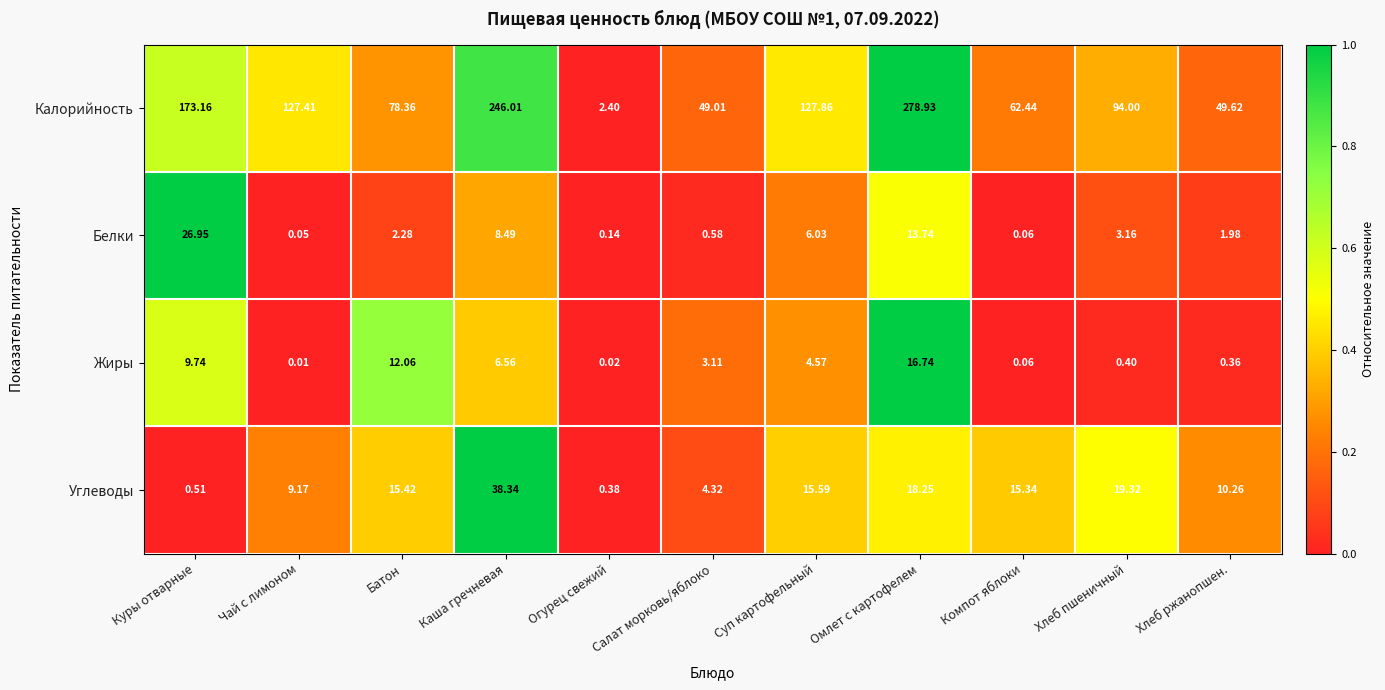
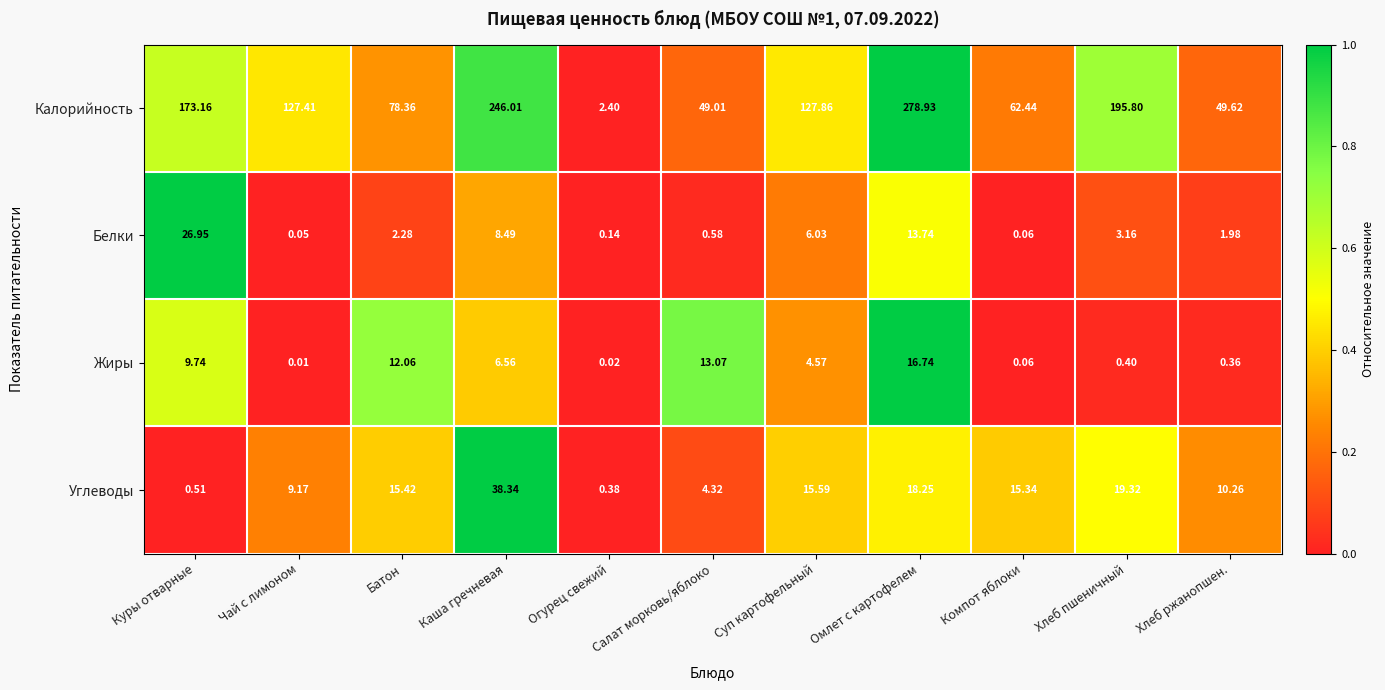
  {
    "Калорийность": {
      "Куры отварные": 173.16,
      "Чай с лимоном": 127.41,
      "Батон": 78.36,
      "Каша гречневая": 246.01,
      "Огурец свежий": 2.40,
      "Салат морковь/яблоко": 49.01,
      "Суп картофельный": 127.86,
      "Омлет с картофелем": 278.93,
      "Компот яблоки": 62.44,
-     "Хлеб пшеничный": 94.00,
+     "Хлеб пшеничный": 195.80,
      "Хлеб ржанопшен.": 49.62
    },
    "Белки": {
      "Куры отварные": 26.95,
      "Чай с лимоном": 0.05,
      "Батон": 2.28,
      "Каша гречневая": 8.49,
      "Огурец свежий": 0.14,
      "Салат морковь/яблоко": 0.58,
      "Суп картофельный": 6.03,
      "Омлет с картофелем": 13.74,
      "Компот яблоки": 0.06,
      "Хлеб пшеничный": 3.16,
      "Хлеб ржанопшен.": 1.98
    },
    "Жиры": {
      "Куры отварные": 9.74,
      "Чай с лимоном": 0.01,
      "Батон": 12.06,
      "Каша гречневая": 6.56,
      "Огурец свежий": 0.02,
-     "Салат морковь/яблоко": 3.11,
+     "Салат морковь/яблоко": 13.07,
      "Суп картофельный": 4.57,
      "Омлет с картофелем": 16.74,
      "Компот яблоки": 0.06,
      "Хлеб пшеничный": 0.40,
      "Хлеб ржанопшен.": 0.36
    },
    "Углеводы": {
      "Куры отварные": 0.51,
      "Чай с лимоном": 9.17,
      "Батон": 15.42,
      "Каша гречневая": 38.34,
      "Огурец свежий": 0.38,
      "Салат морковь/яблоко": 4.32,
      "Суп картофельный": 15.59,
      "Омлет с картофелем": 18.25,
      "Компот яблоки": 15.34,
      "Хлеб пшеничный": 19.32,
      "Хлеб ржанопшен.": 10.26
    }
  }
